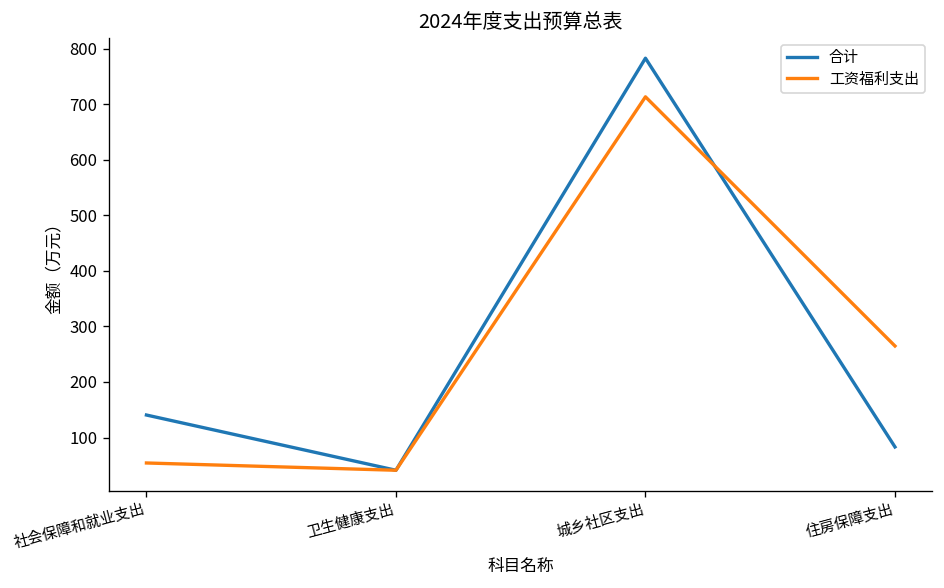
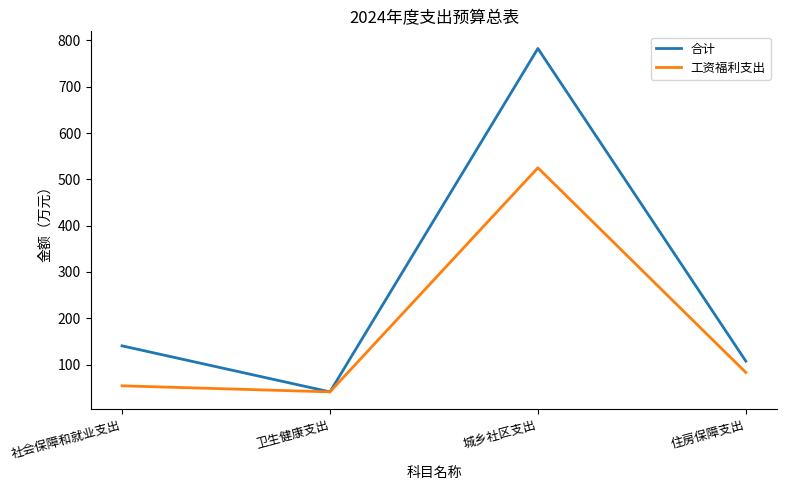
  {
    "合计": {
      "社会保障和就业支出": 140,
      "城乡社区支出": 780,
-     "住房保障支出": 80
+     "住房保障支出": 110
    },
    "工资福利支出": {
      "社会保障和就业支出": 50,
-     "城乡社区支出": 710,
-     "住房保障支出": 260
+     "城乡社区支出": 530,
+     "住房保障支出": 80
    }
  }
